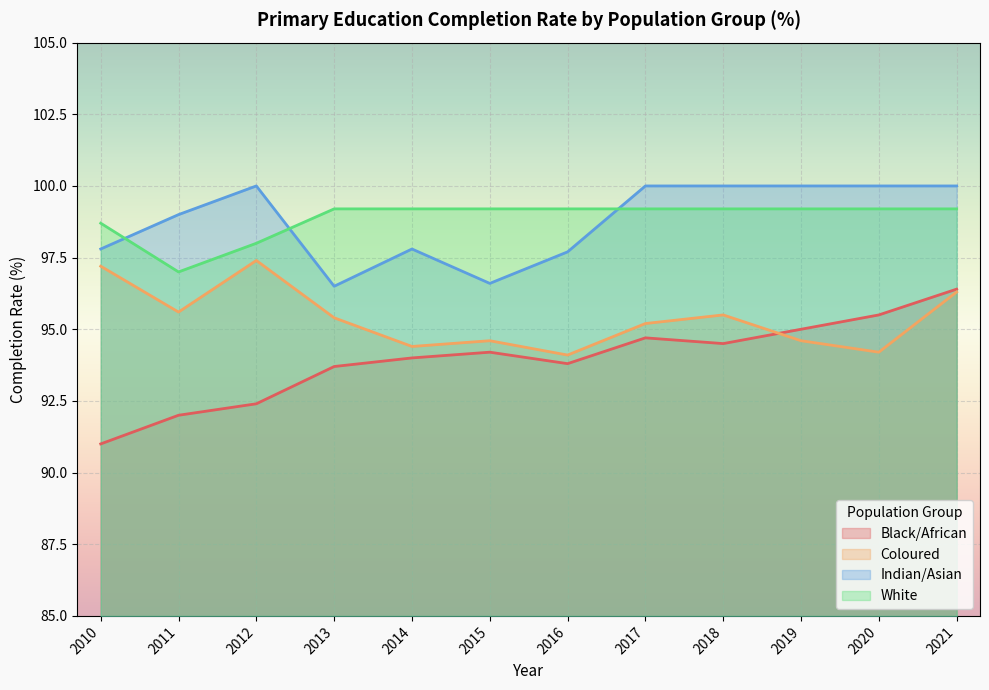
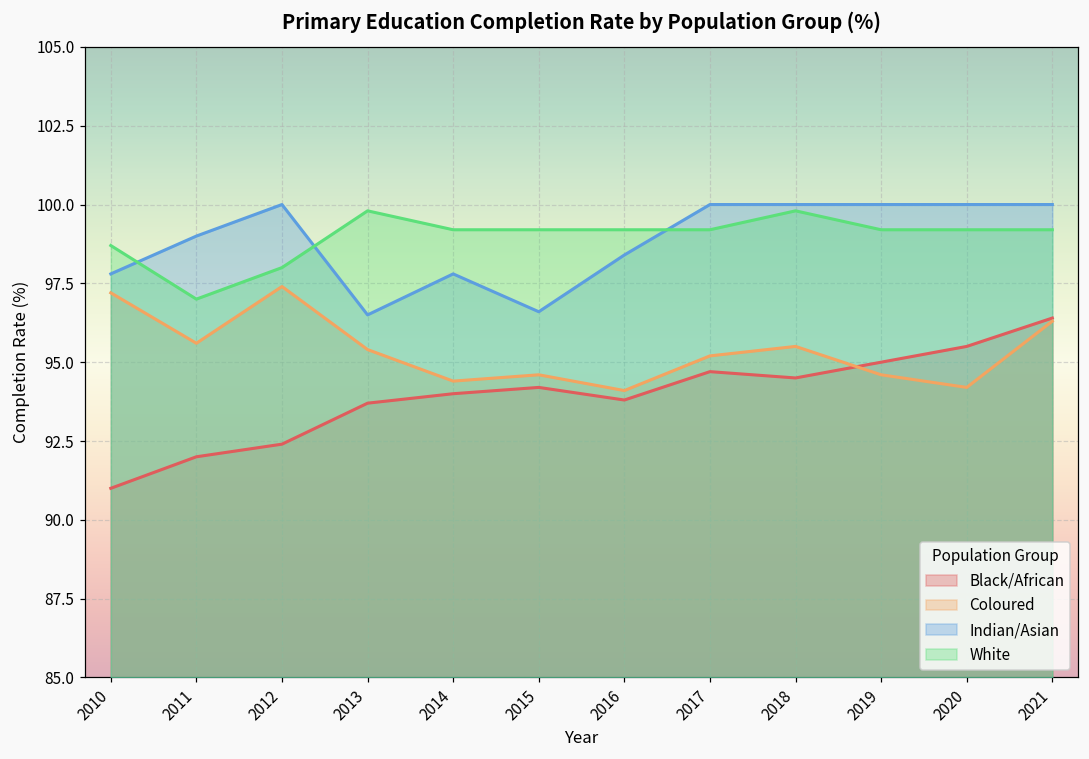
  {
    "Indian/Asian": {
      "2010": 97.8,
      "2011": 99.0,
      "2012": 100.0,
      "2013": 96.5,
      "2014": 97.8,
      "2015": 96.6,
-     "2016": 97.7,
+     "2016": 98.4,
      "2017": 100.0,
      "2018": 100.0,
      "2019": 100.0,
      "2020": 100.0,
      "2021": 100.0
    },
    "White": {
      "2010": 98.7,
      "2011": 97.0,
      "2012": 98.0,
-     "2013": 99.2,
+     "2013": 99.8,
      "2014": 99.2,
      "2015": 99.2,
      "2016": 99.2,
      "2017": 99.2,
-     "2018": 99.2,
+     "2018": 99.8,
      "2019": 99.2,
      "2020": 99.2,
      "2021": 99.2
    }
  }
